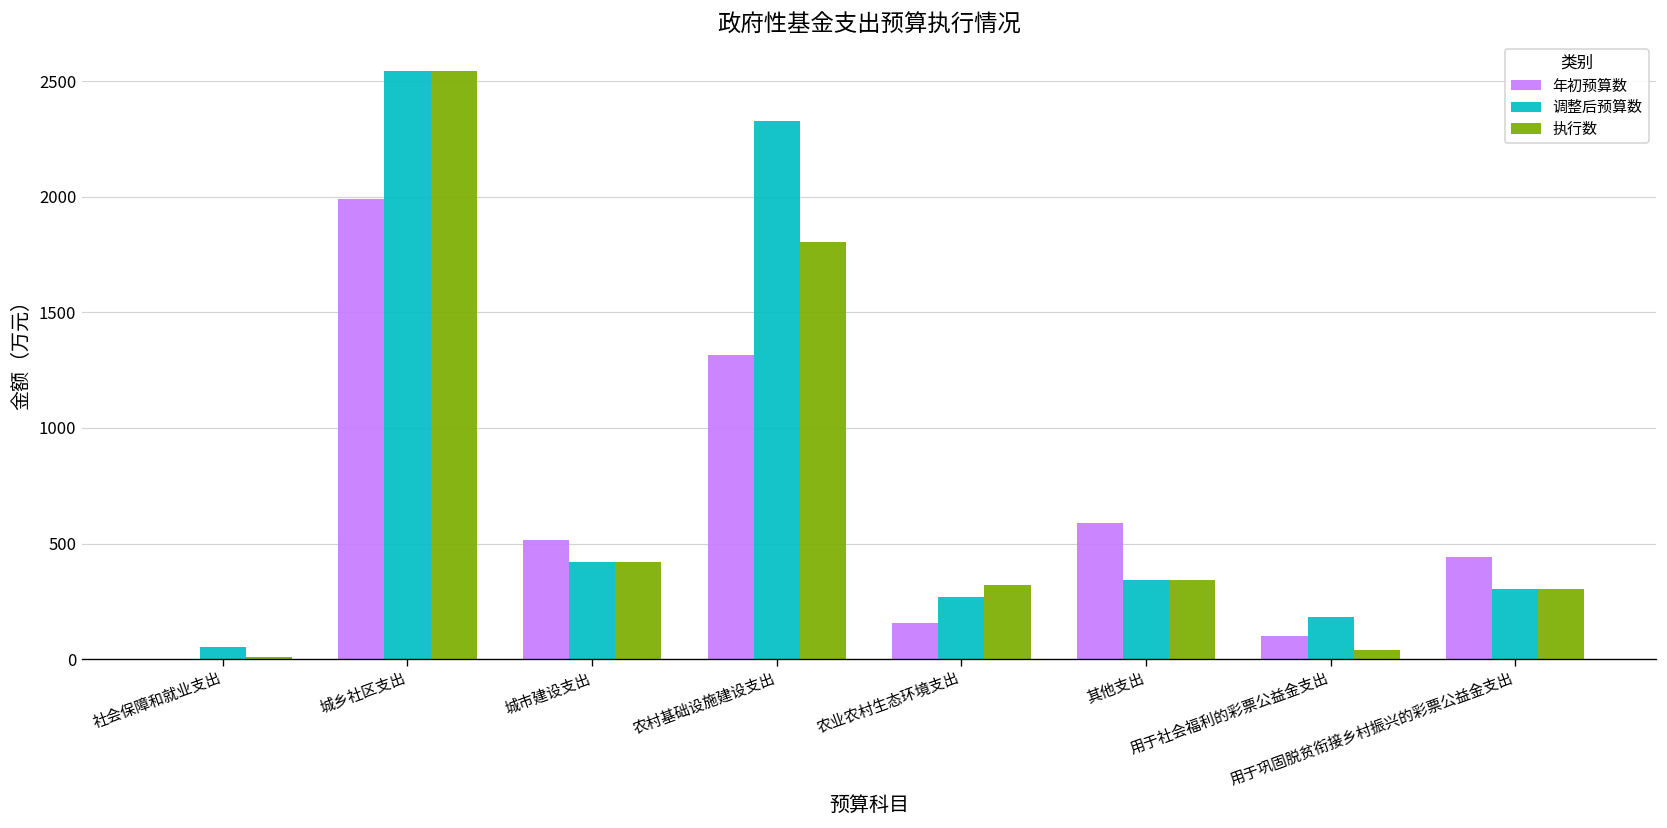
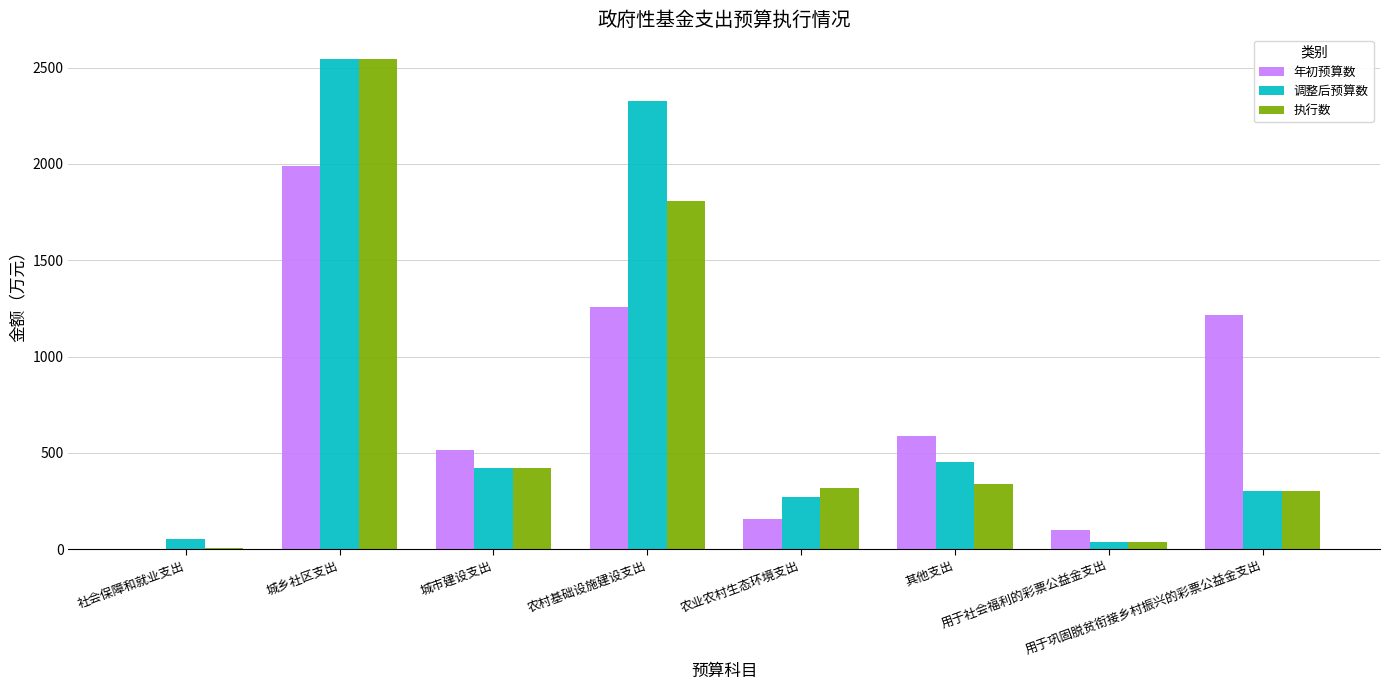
  {
    "年初预算数": {
      "社会保障和就业支出": 0,
      "城乡社区支出": 1990,
      "城市建设支出": 520,
-     "农村基础设施建设支出": 1320,
+     "农村基础设施建设支出": 1260,
      "农业农村生态环境支出": 160,
      "其他支出": 590,
      "用于社会福利的彩票公益金支出": 100,
-     "用于巩固脱贫衔接乡村振兴的彩票公益金支出": 440
+     "用于巩固脱贫衔接乡村振兴的彩票公益金支出": 1220
    },
    "调整后预算数": {
      "社会保障和就业支出": 50,
      "城乡社区支出": 2540,
      "城市建设支出": 420,
      "农村基础设施建设支出": 2330,
      "农业农村生态环境支出": 270,
-     "其他支出": 340,
-     "用于社会福利的彩票公益金支出": 180,
+     "其他支出": 450,
+     "用于社会福利的彩票公益金支出": 40,
      "用于巩固脱贫衔接乡村振兴的彩票公益金支出": 300
    },
    "执行数": {
      "城乡社区支出": 2540,
      "城市建设支出": 420,
      "农村基础设施建设支出": 1810,
      "农业农村生态环境支出": 320,
      "其他支出": 340,
      "用于社会福利的彩票公益金支出": 40,
      "用于巩固脱贫衔接乡村振兴的彩票公益金支出": 300
    }
  }
